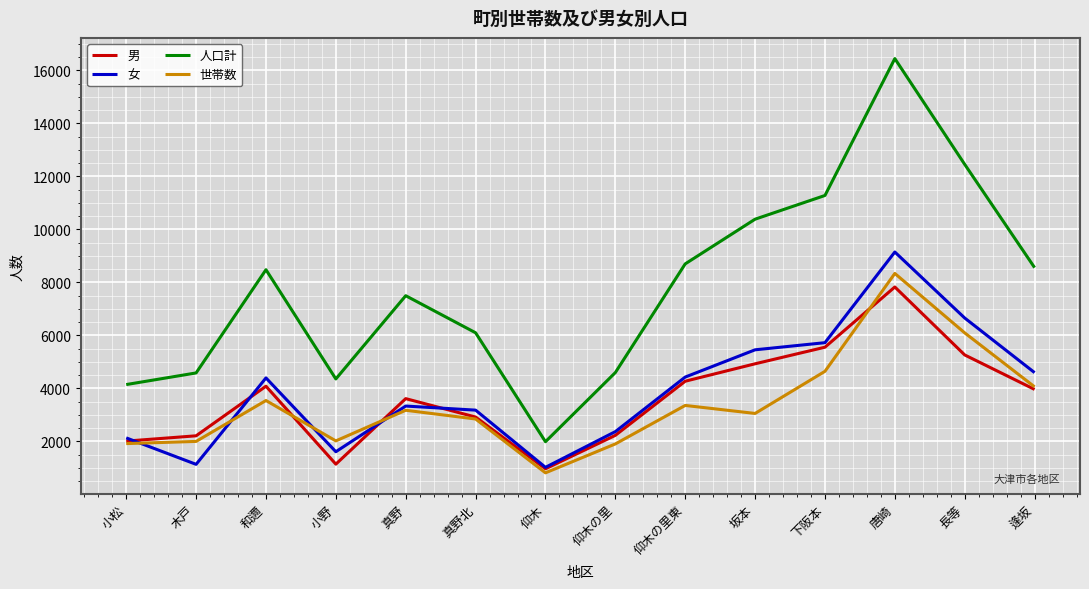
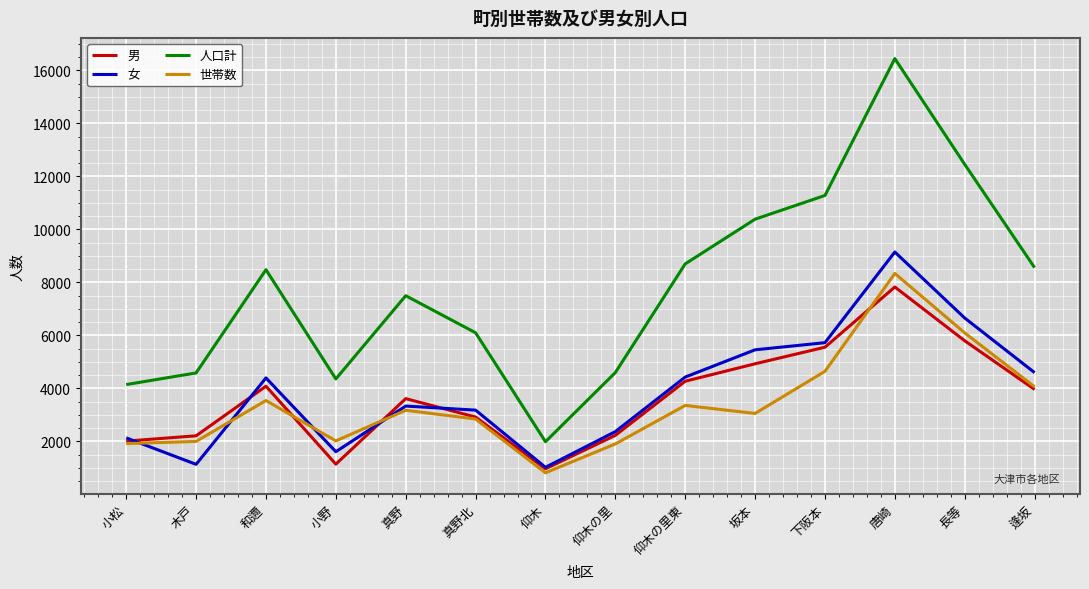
  {
    "男": {
      "木戸": 2200,
      "和邇": 4100,
      "小野": 1100,
      "真野": 3600,
      "仰木の里": 2200,
      "仰木の里東": 4300,
      "坂本": 4900,
      "下阪本": 5600,
      "唐崎": 7800,
-     "長等": 5300,
+     "長等": 5800,
      "逢坂": 4000
    },
    "女": {
      "小松": 2100,
      "木戸": 1100,
      "和邇": 4400,
      "小野": 1600,
      "真野": 3300,
      "真野北": 3200,
      "仰木の里": 2400,
      "仰木の里東": 4400,
      "坂本": 5500,
      "下阪本": 5700,
      "唐崎": 9100,
      "長等": 6700,
      "逢坂": 4600
    },
    "人口計": {
      "小松": 4100,
      "木戸": 4600,
      "和邇": 8500,
      "小野": 4400,
      "真野": 7500,
      "真野北": 6100,
      "仰木": 2000,
      "仰木の里": 4600,
      "仰木の里東": 8700,
      "坂本": 10400,
      "下阪本": 11300,
      "唐崎": 16400,
      "長等": 12500,
      "逢坂": 8600
    },
    "世帯数": {
      "木戸": 2000,
      "和邇": 3500,
      "小野": 2000,
      "真野": 3200,
      "仰木": 800,
      "仰木の里": 1900,
      "仰木の里東": 3400,
      "坂本": 3100,
      "下阪本": 4600,
      "唐崎": 8300,
      "長等": 6100,
      "逢坂": 4100
    }
  }
